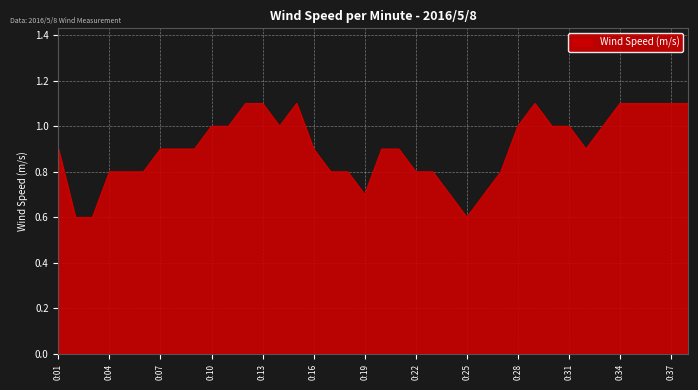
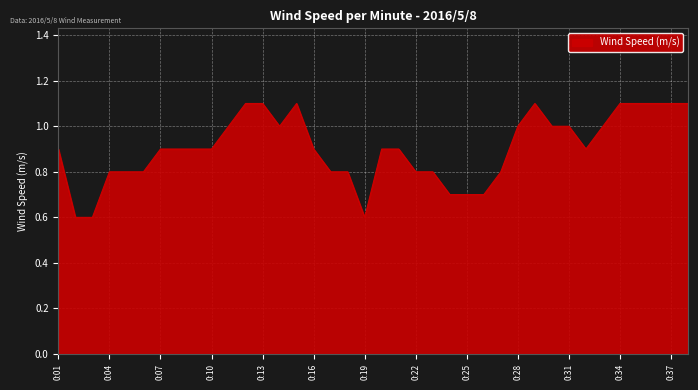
  {
    "0:01": 0.9,
    "0:04": 0.8,
    "0:07": 0.9,
-   "0:10": 1.0,
+   "0:10": 0.9,
    "0:13": 1.1,
    "0:16": 0.9,
-   "0:19": 0.7,
+   "0:19": 0.6,
    "0:22": 0.8,
-   "0:25": 0.6,
+   "0:25": 0.7,
    "0:28": 1.0,
    "0:31": 1.0,
    "0:34": 1.1,
    "0:37": 1.1
  }
